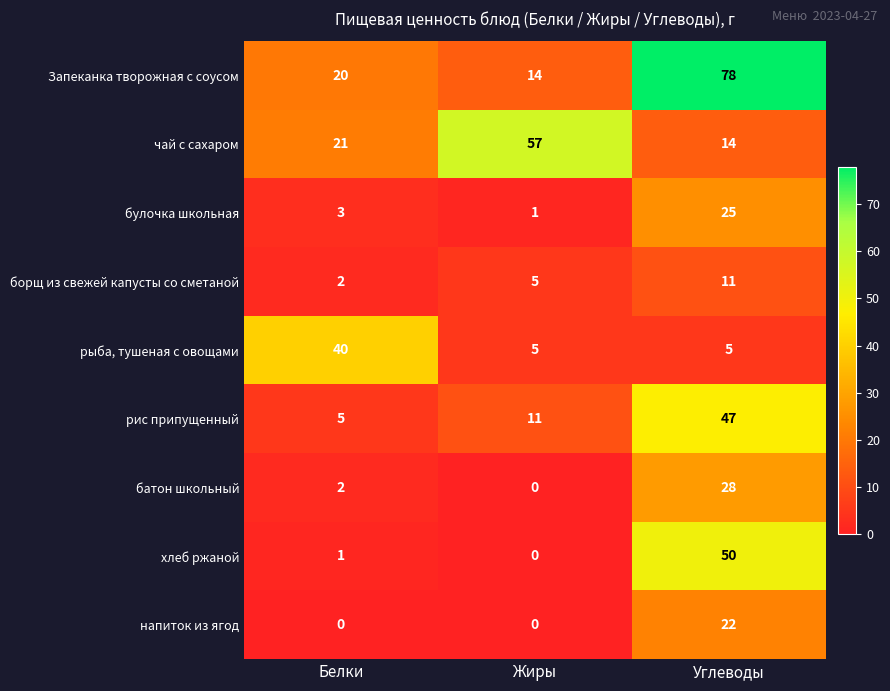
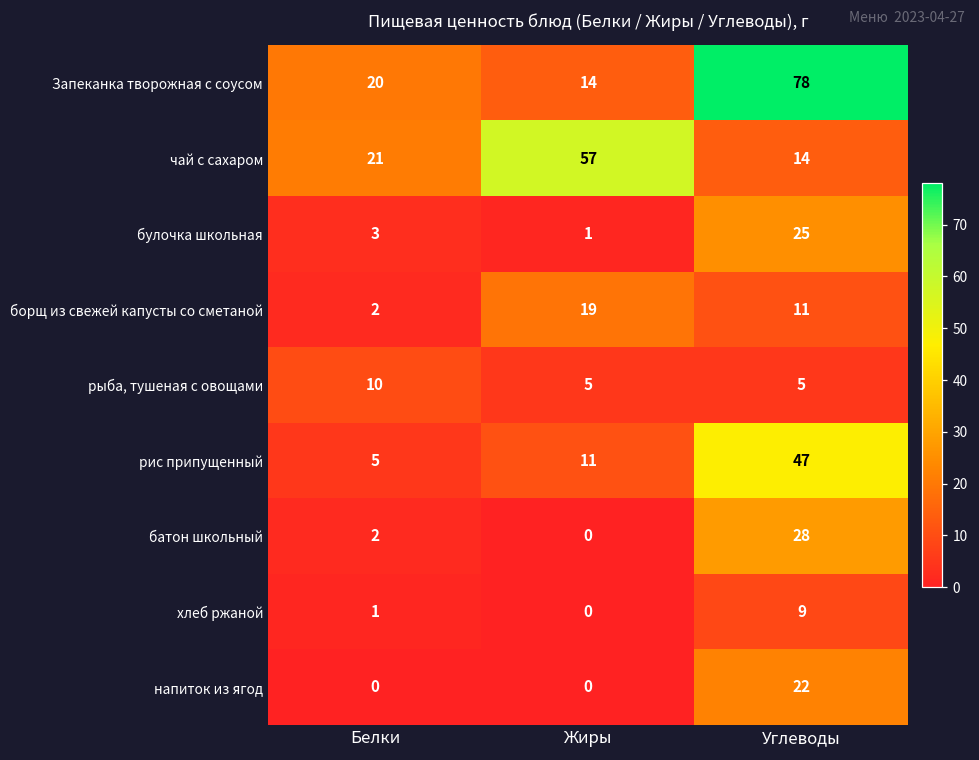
  {
    "Запеканка творожная с соусом": {
      "Белки": 20,
      "Жиры": 14,
      "Углеводы": 78
    },
    "чай с сахаром": {
      "Белки": 21,
      "Жиры": 57,
      "Углеводы": 14
    },
    "булочка школьная": {
      "Белки": 3,
      "Жиры": 1,
      "Углеводы": 25
    },
    "борщ из свежей капусты со сметаной": {
      "Белки": 2,
-     "Жиры": 5,
+     "Жиры": 19,
      "Углеводы": 11
    },
    "рыба, тушеная с овощами": {
-     "Белки": 40,
+     "Белки": 10,
      "Жиры": 5,
      "Углеводы": 5
    },
    "рис припущенный": {
      "Белки": 5,
      "Жиры": 11,
      "Углеводы": 47
    },
    "батон школьный": {
      "Белки": 2,
      "Жиры": 0,
      "Углеводы": 28
    },
    "хлеб ржаной": {
      "Белки": 1,
      "Жиры": 0,
-     "Углеводы": 50
+     "Углеводы": 9
    },
    "напиток из ягод": {
      "Белки": 0,
      "Жиры": 0,
      "Углеводы": 22
    }
  }
